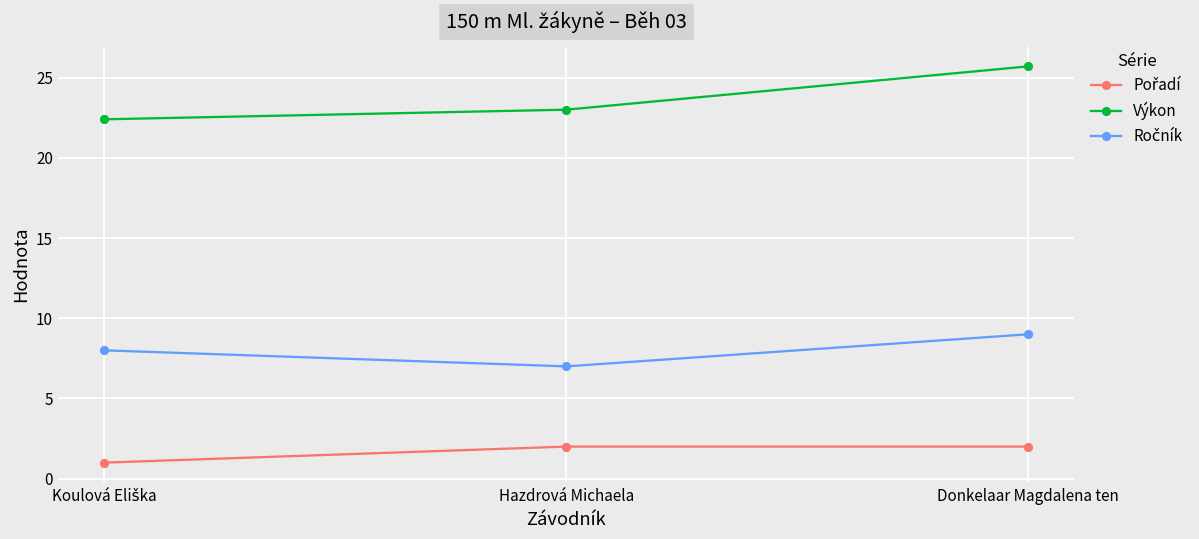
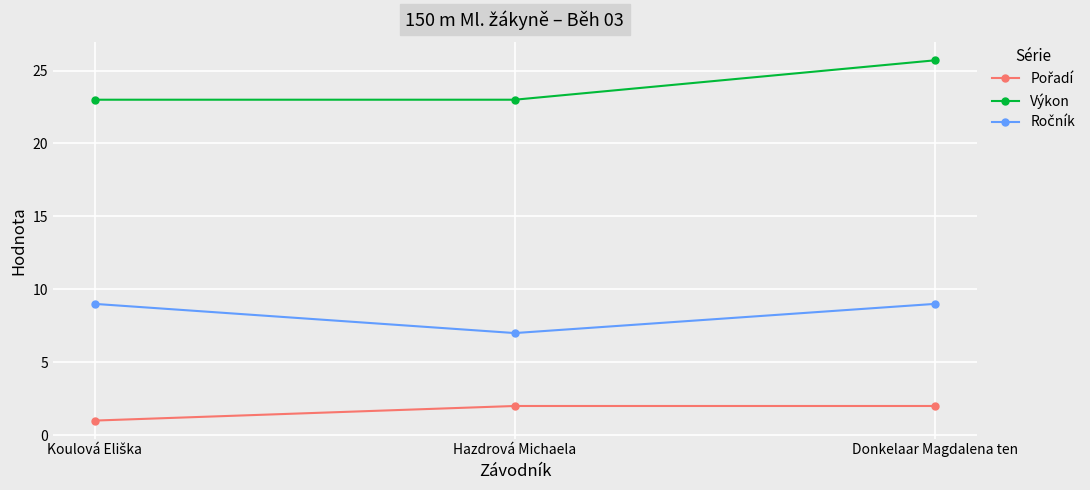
  {
    "Pořadí": {
      "Koulová Eliška": 1.0,
      "Hazdrová Michaela": 2.0,
      "Donkelaar Magdalena ten": 2.0
    },
    "Výkon": {
-     "Koulová Eliška": 22.4,
+     "Koulová Eliška": 23.0,
      "Hazdrová Michaela": 23.0,
      "Donkelaar Magdalena ten": 25.7
    },
    "Ročník": {
-     "Koulová Eliška": 8,
+     "Koulová Eliška": 9,
      "Hazdrová Michaela": 7,
      "Donkelaar Magdalena ten": 9
    }
  }
